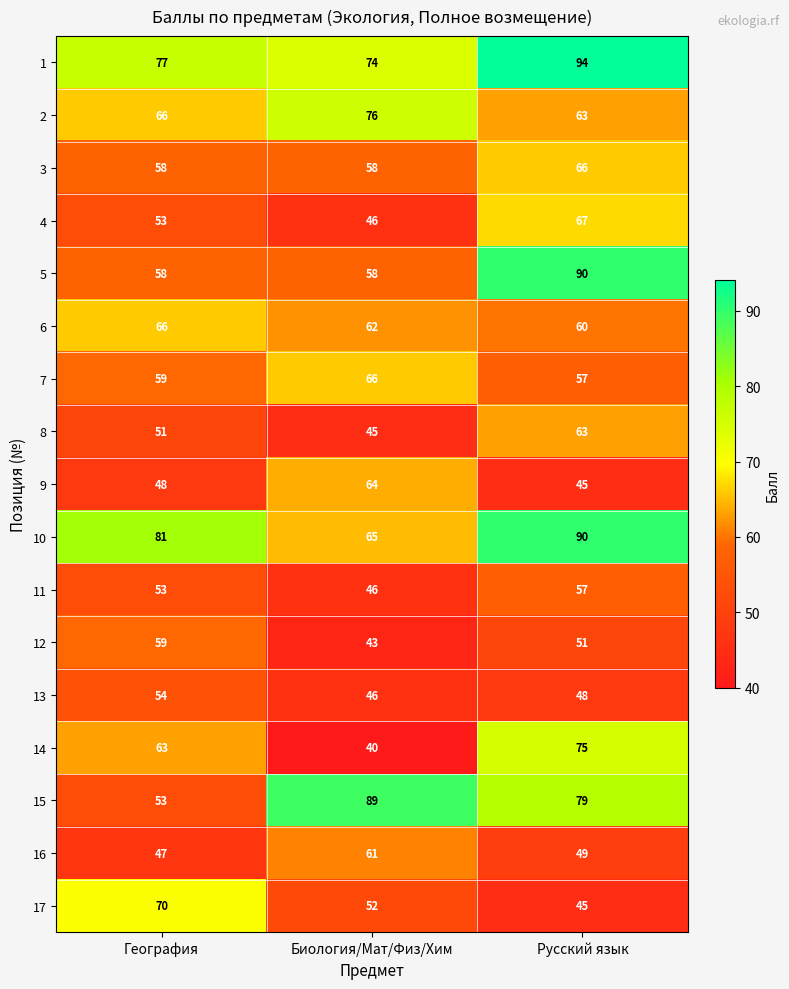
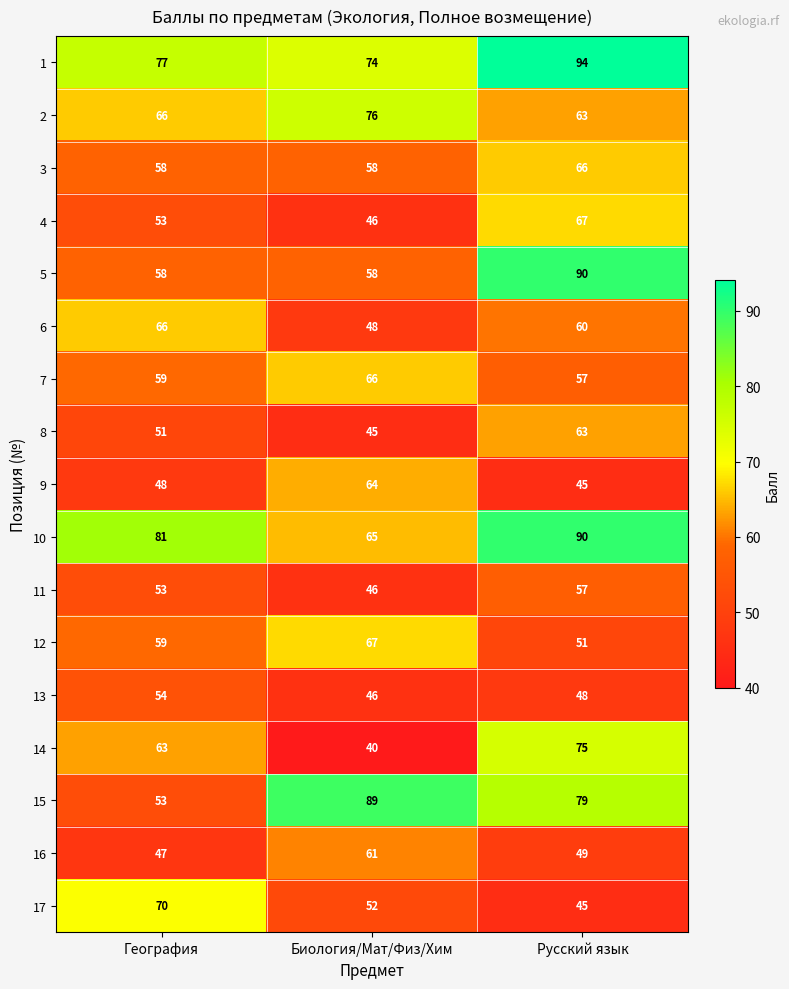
  {
    "1": {
      "География": 77,
      "Биология/Мат/Физ/Хим": 74,
      "Русский язык": 94
    },
    "2": {
      "География": 66,
      "Биология/Мат/Физ/Хим": 76,
      "Русский язык": 63
    },
    "3": {
      "География": 58,
      "Биология/Мат/Физ/Хим": 58,
      "Русский язык": 66
    },
    "4": {
      "География": 53,
      "Биология/Мат/Физ/Хим": 46,
      "Русский язык": 67
    },
    "5": {
      "География": 58,
      "Биология/Мат/Физ/Хим": 58,
      "Русский язык": 90
    },
    "6": {
      "География": 66,
-     "Биология/Мат/Физ/Хим": 62,
+     "Биология/Мат/Физ/Хим": 48,
      "Русский язык": 60
    },
    "7": {
      "География": 59,
      "Биология/Мат/Физ/Хим": 66,
      "Русский язык": 57
    },
    "8": {
      "География": 51,
      "Биология/Мат/Физ/Хим": 45,
      "Русский язык": 63
    },
    "9": {
      "География": 48,
      "Биология/Мат/Физ/Хим": 64,
      "Русский язык": 45
    },
    "10": {
      "География": 81,
      "Биология/Мат/Физ/Хим": 65,
      "Русский язык": 90
    },
    "11": {
      "География": 53,
      "Биология/Мат/Физ/Хим": 46,
      "Русский язык": 57
    },
    "12": {
      "География": 59,
-     "Биология/Мат/Физ/Хим": 43,
+     "Биология/Мат/Физ/Хим": 67,
      "Русский язык": 51
    },
    "13": {
      "География": 54,
      "Биология/Мат/Физ/Хим": 46,
      "Русский язык": 48
    },
    "14": {
      "География": 63,
      "Биология/Мат/Физ/Хим": 40,
      "Русский язык": 75
    },
    "15": {
      "География": 53,
      "Биология/Мат/Физ/Хим": 89,
      "Русский язык": 79
    },
    "16": {
      "География": 47,
      "Биология/Мат/Физ/Хим": 61,
      "Русский язык": 49
    },
    "17": {
      "География": 70,
      "Биология/Мат/Физ/Хим": 52,
      "Русский язык": 45
    }
  }
